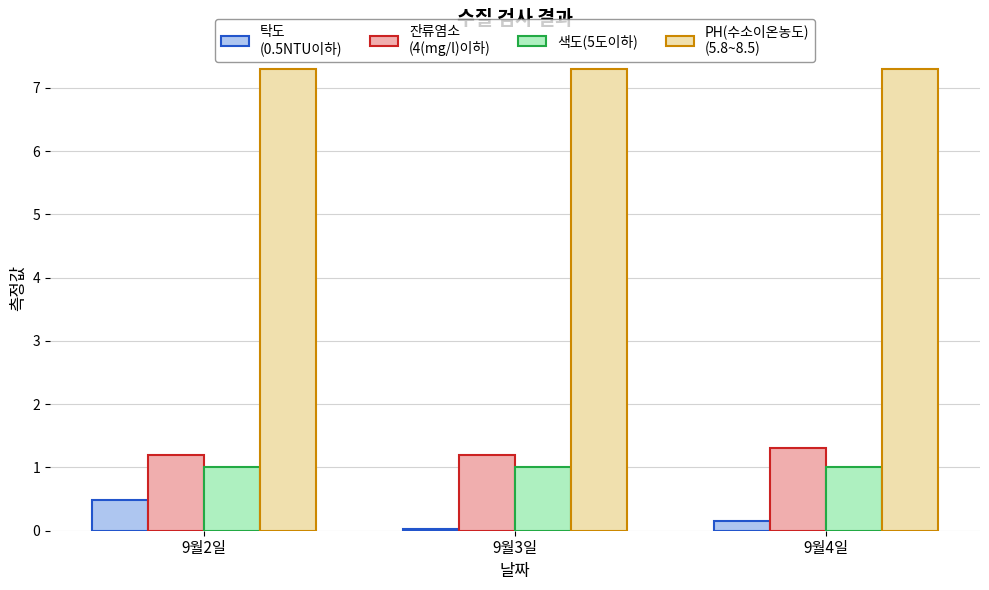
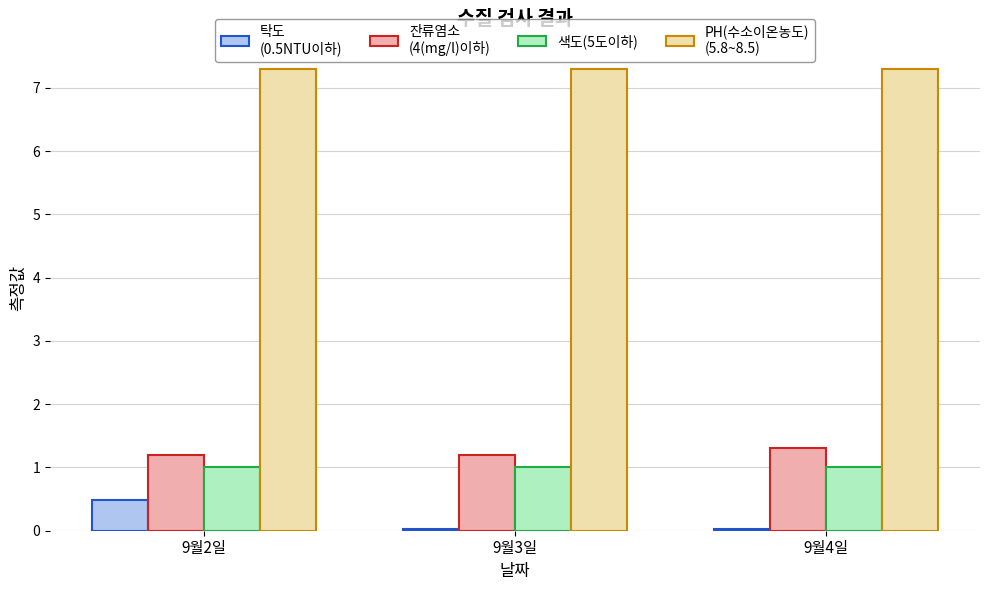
  {
    "탁도 (0.5NTU이하)": {
      "9월2일": 0.5,
-     "9월4일": 0.2
+     "9월4일": 0.0
    },
    "색도(5도이하)": {
      "9월2일": 1.0,
      "9월3일": 1.0,
      "9월4일": 1.0
    }
  }
